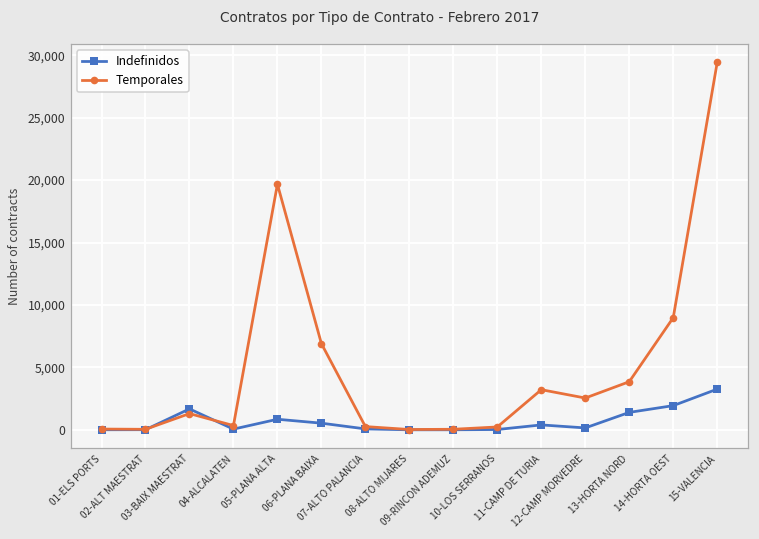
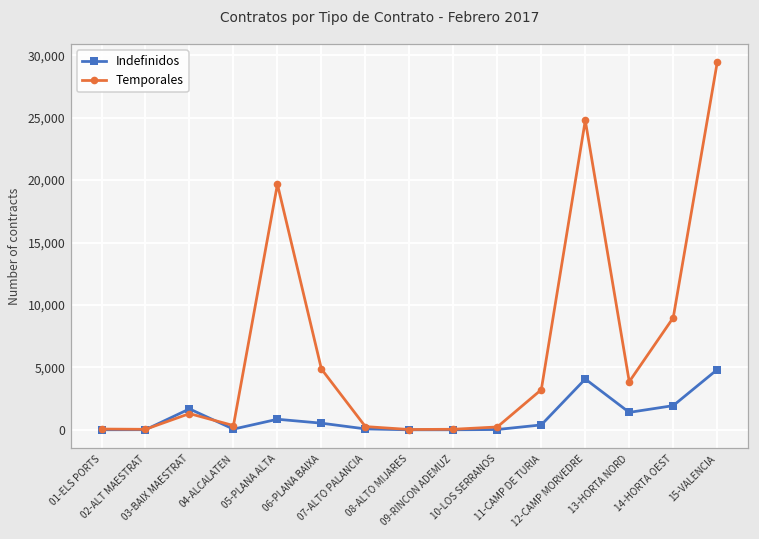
  {
    "Indefinidos": {
      "03-BAIX MAESTRAT": "1,700",
      "04-ALCALATEN": "100",
      "05-PLANA ALTA": "900",
      "06-PLANA BAIXA": "500",
      "11-CAMP DE TURIA": "400",
-     "12-CAMP MORVEDRE": "200",
+     "12-CAMP MORVEDRE": "4,100",
      "13-HORTA NORD": "1,400",
      "14-HORTA OEST": "1,900",
-     "15-VALENCIA": "3,300"
+     "15-VALENCIA": "4,800"
    },
    "Temporales": {
      "03-BAIX MAESTRAT": "1,300",
      "04-ALCALATEN": "300",
      "05-PLANA ALTA": "19,700",
-     "06-PLANA BAIXA": "6,900",
+     "06-PLANA BAIXA": "4,900",
      "11-CAMP DE TURIA": "3,200",
-     "12-CAMP MORVEDRE": "2,500",
+     "12-CAMP MORVEDRE": "24,800",
      "13-HORTA NORD": "3,900",
      "14-HORTA OEST": "9,000",
      "15-VALENCIA": "29,400"
    }
  }
